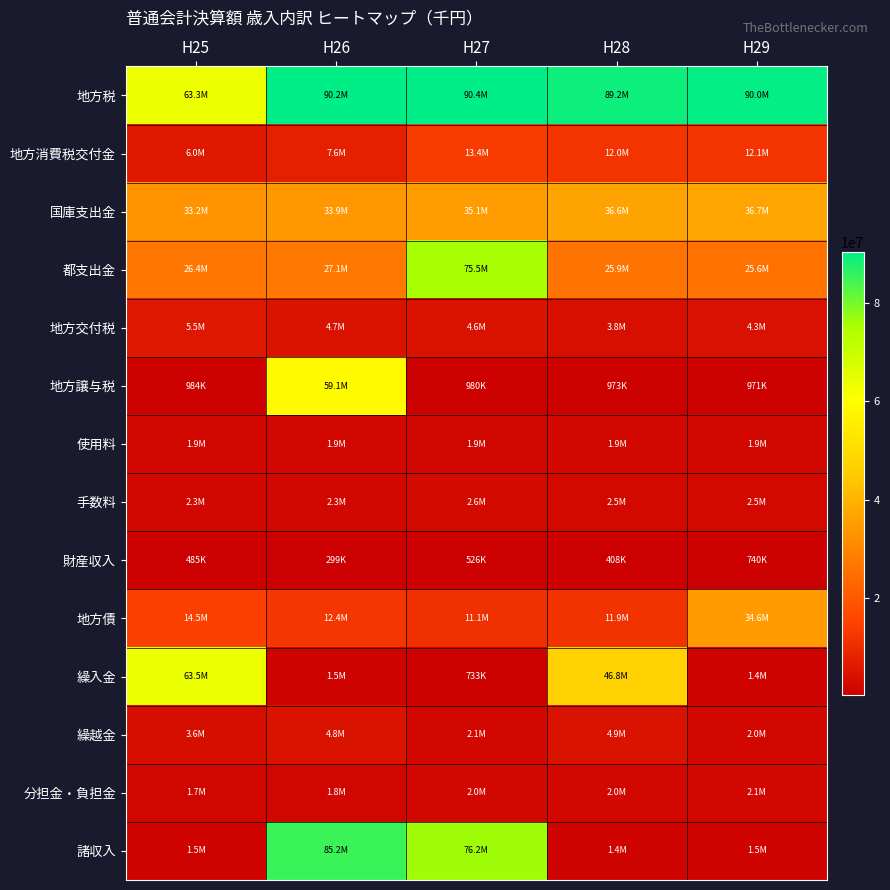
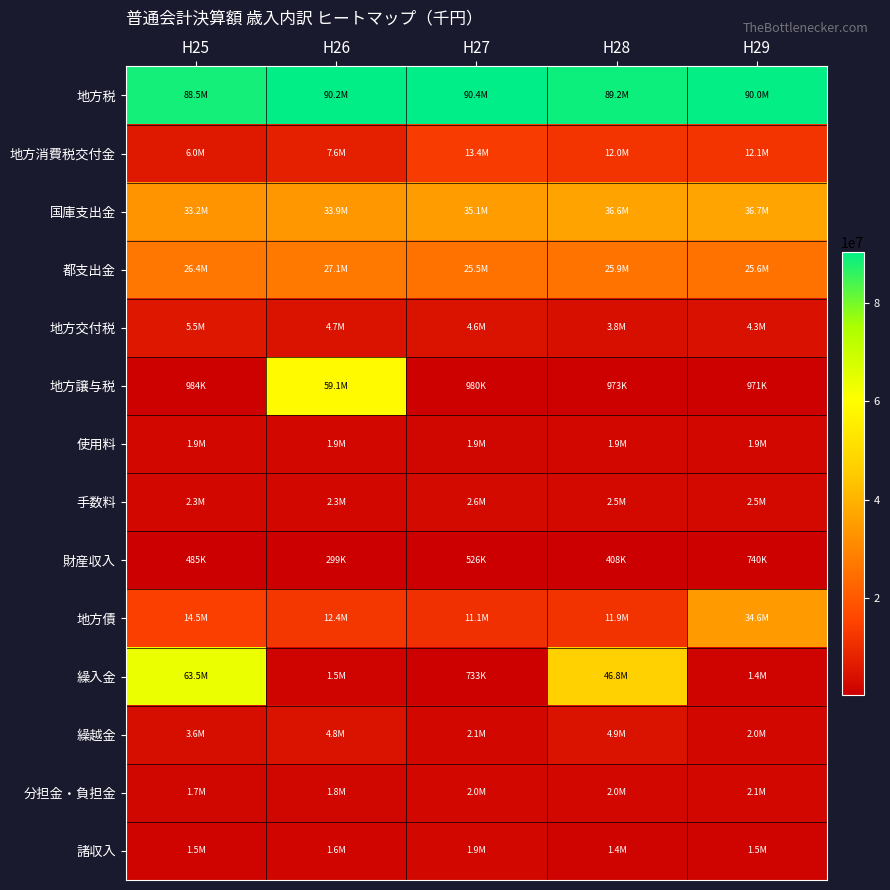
  {
    "地方税": {
-     "H25": "63.3M",
+     "H25": "88.5M",
      "H26": "90.2M",
      "H27": "90.4M",
      "H28": "89.2M",
      "H29": "90.0M"
    },
    "地方消費税交付金": {
      "H25": "6.0M",
      "H26": "7.6M",
      "H27": "13.4M",
      "H28": "12.0M",
      "H29": "12.1M"
    },
    "国庫支出金": {
      "H25": "33.2M",
      "H26": "33.9M",
      "H27": "35.1M",
      "H28": "36.6M",
      "H29": "36.7M"
    },
    "都支出金": {
      "H25": "26.4M",
      "H26": "27.1M",
-     "H27": "75.5M",
+     "H27": "25.5M",
      "H28": "25.9M",
      "H29": "25.6M"
    },
    "地方交付税": {
      "H25": "5.5M",
      "H26": "4.7M",
      "H27": "4.6M",
      "H28": "3.8M",
      "H29": "4.3M"
    },
    "地方譲与税": {
      "H25": "984K",
      "H26": "59.1M",
      "H27": "980K",
      "H28": "973K",
      "H29": "971K"
    },
    "使用料": {
      "H25": "1.9M",
      "H26": "1.9M",
      "H27": "1.9M",
      "H28": "1.9M",
      "H29": "1.9M"
    },
    "手数料": {
      "H25": "2.3M",
      "H26": "2.3M",
      "H27": "2.6M",
      "H28": "2.5M",
      "H29": "2.5M"
    },
    "財産収入": {
      "H25": "485K",
      "H26": "299K",
      "H27": "526K",
      "H28": "408K",
      "H29": "740K"
    },
    "地方債": {
      "H25": "14.5M",
      "H26": "12.4M",
      "H27": "11.1M",
      "H28": "11.9M",
      "H29": "34.6M"
    },
    "繰入金": {
      "H25": "63.5M",
      "H26": "1.5M",
      "H27": "733K",
      "H28": "46.8M",
      "H29": "1.4M"
    },
    "繰越金": {
      "H25": "3.6M",
      "H26": "4.8M",
      "H27": "2.1M",
      "H28": "4.9M",
      "H29": "2.0M"
    },
    "分担金・負担金": {
      "H25": "1.7M",
      "H26": "1.8M",
      "H27": "2.0M",
      "H28": "2.0M",
      "H29": "2.1M"
    },
    "諸収入": {
      "H25": "1.5M",
-     "H26": "85.2M",
-     "H27": "76.2M",
+     "H26": "1.6M",
+     "H27": "1.9M",
      "H28": "1.4M",
      "H29": "1.5M"
    }
  }
